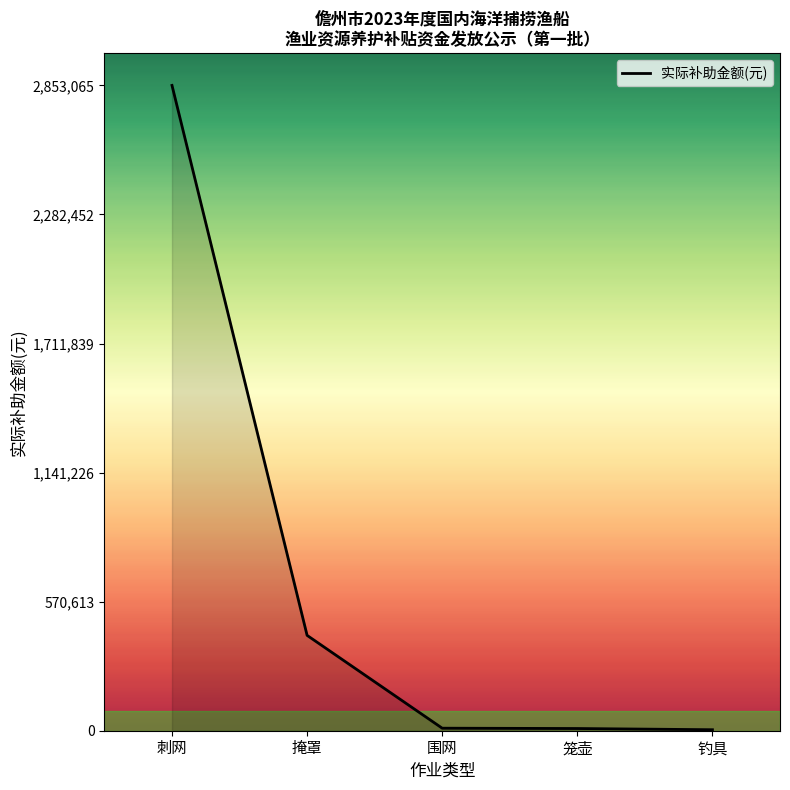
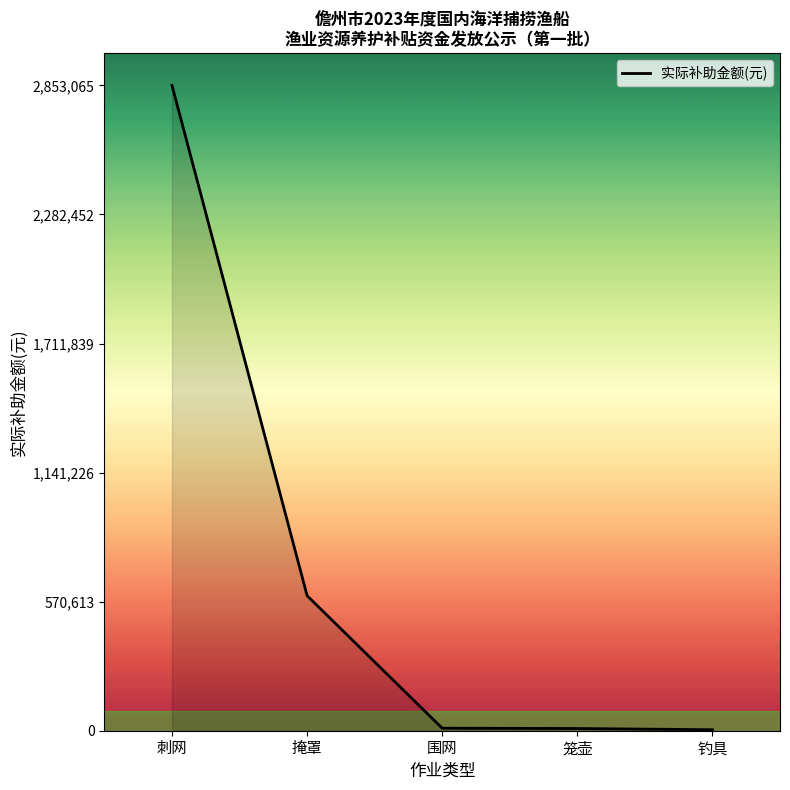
  {
    "刺网": "2,850,000",
-   "掩罩": "420,000"
+   "掩罩": "600,000"
  }
